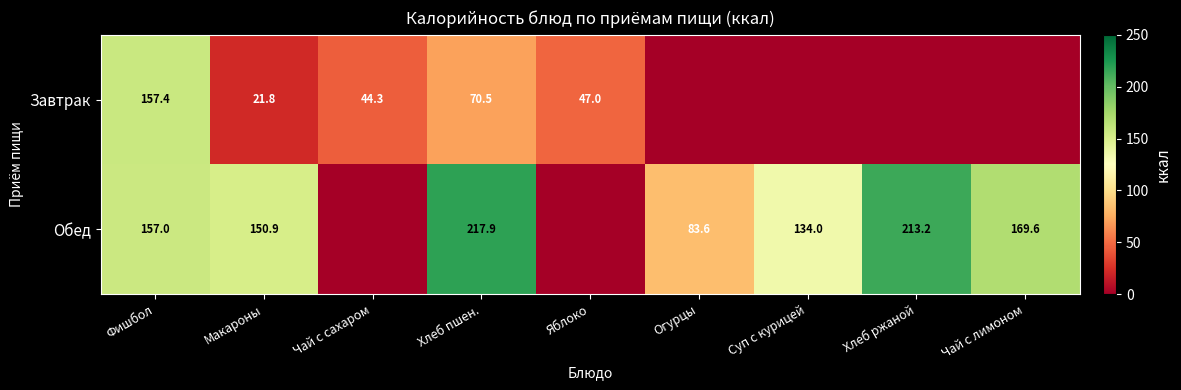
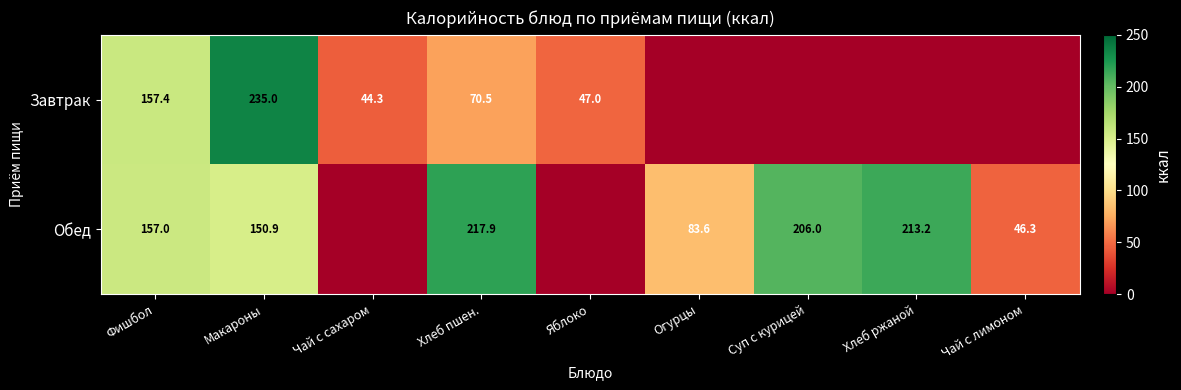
  {
    "Завтрак": {
      "Фишбол": 157.4,
-     "Макароны": 21.8,
+     "Макароны": 235.0,
      "Чай с сахаром": 44.3,
      "Хлеб пшен.": 70.5,
      "Яблоко": 47.0
    },
    "Обед": {
      "Фишбол": 157.0,
      "Макароны": 150.9,
      "Хлеб пшен.": 217.9,
      "Огурцы": 83.6,
-     "Суп с курицей": 134.0,
+     "Суп с курицей": 206.0,
      "Хлеб ржаной": 213.2,
-     "Чай с лимоном": 169.6
+     "Чай с лимоном": 46.3
    }
  }
